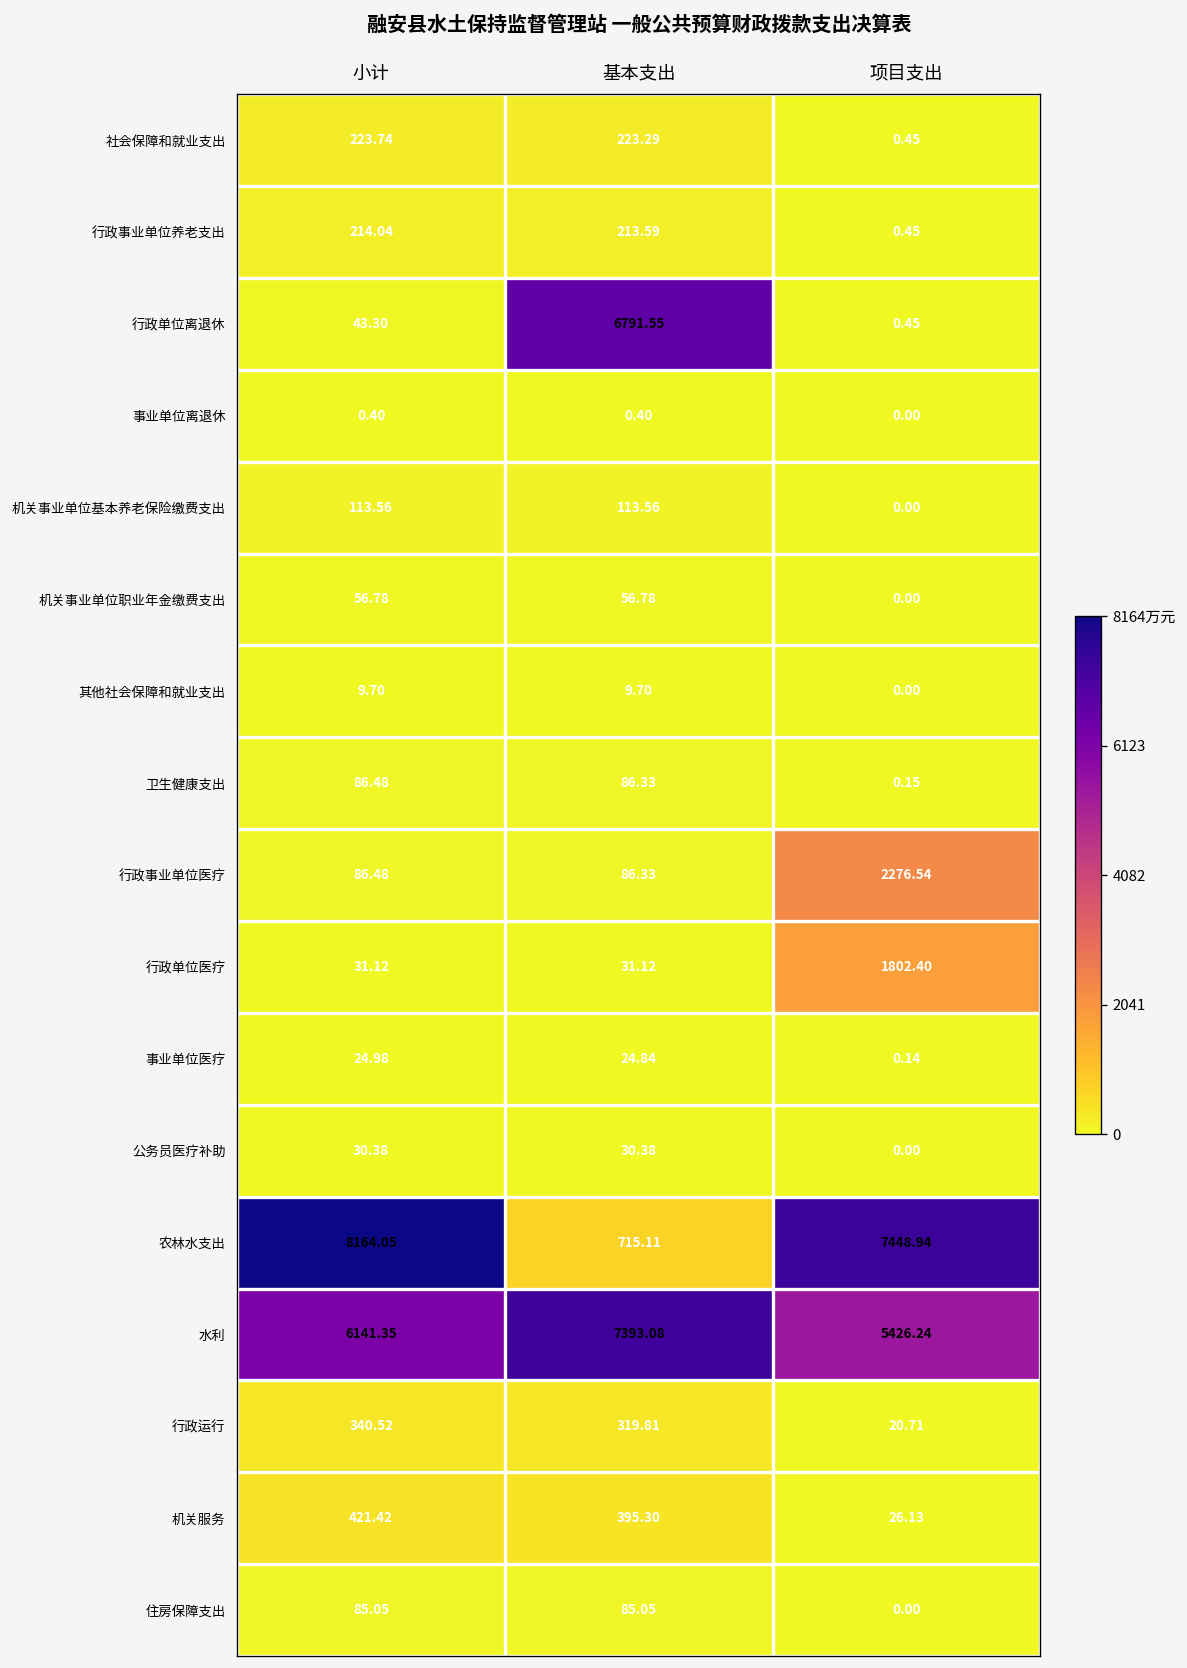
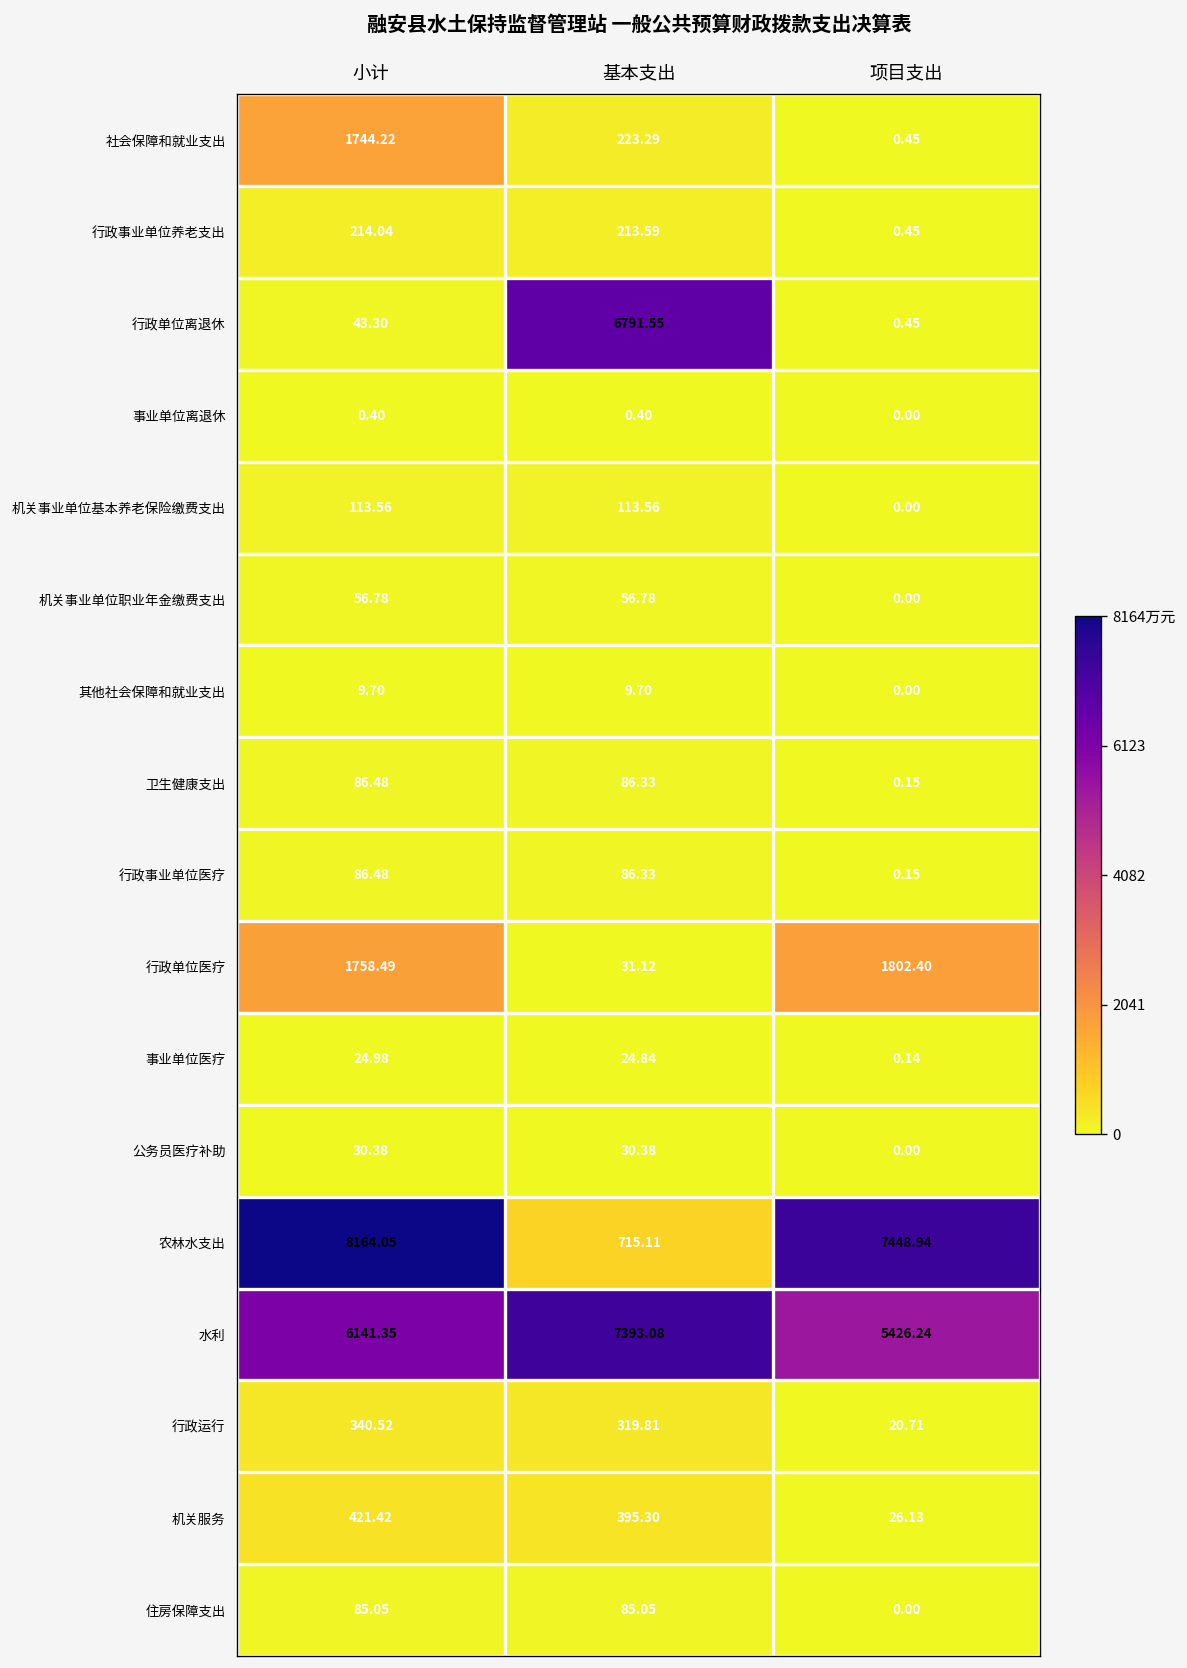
  {
    "社会保障和就业支出": {
-     "小计": 223.74,
+     "小计": 1744.22,
      "基本支出": 223.29,
      "项目支出": 0.45
    },
    "行政事业单位养老支出": {
      "小计": 214.04,
      "基本支出": 213.59,
      "项目支出": 0.45
    },
    "行政单位离退休": {
      "小计": 43.30,
      "基本支出": 6791.55,
      "项目支出": 0.45
    },
    "事业单位离退休": {
      "小计": 0.40,
      "基本支出": 0.40,
      "项目支出": 0.00
    },
    "机关事业单位基本养老保险缴费支出": {
      "小计": 113.56,
      "基本支出": 113.56,
      "项目支出": 0.00
    },
    "机关事业单位职业年金缴费支出": {
      "小计": 56.78,
      "基本支出": 56.78,
      "项目支出": 0.00
    },
    "其他社会保障和就业支出": {
      "小计": 9.70,
      "基本支出": 9.70,
      "项目支出": 0.00
    },
    "卫生健康支出": {
      "小计": 86.48,
      "基本支出": 86.33,
      "项目支出": 0.15
    },
    "行政事业单位医疗": {
      "小计": 86.48,
      "基本支出": 86.33,
-     "项目支出": 2276.54
+     "项目支出": 0.15
    },
    "行政单位医疗": {
-     "小计": 31.12,
+     "小计": 1758.49,
      "基本支出": 31.12,
      "项目支出": 1802.40
    },
    "事业单位医疗": {
      "小计": 24.98,
      "基本支出": 24.84,
      "项目支出": 0.14
    },
    "公务员医疗补助": {
      "小计": 30.38,
      "基本支出": 30.38,
      "项目支出": 0.00
    },
    "农林水支出": {
      "小计": 8164.05,
      "基本支出": 715.11,
      "项目支出": 7448.94
    },
    "水利": {
      "小计": 6141.35,
      "基本支出": 7393.08,
      "项目支出": 5426.24
    },
    "行政运行": {
      "小计": 340.52,
      "基本支出": 319.81,
      "项目支出": 20.71
    },
    "机关服务": {
      "小计": 421.42,
      "基本支出": 395.30,
      "项目支出": 26.13
    },
    "住房保障支出": {
      "小计": 85.05,
      "基本支出": 85.05,
      "项目支出": 0.00
    }
  }
